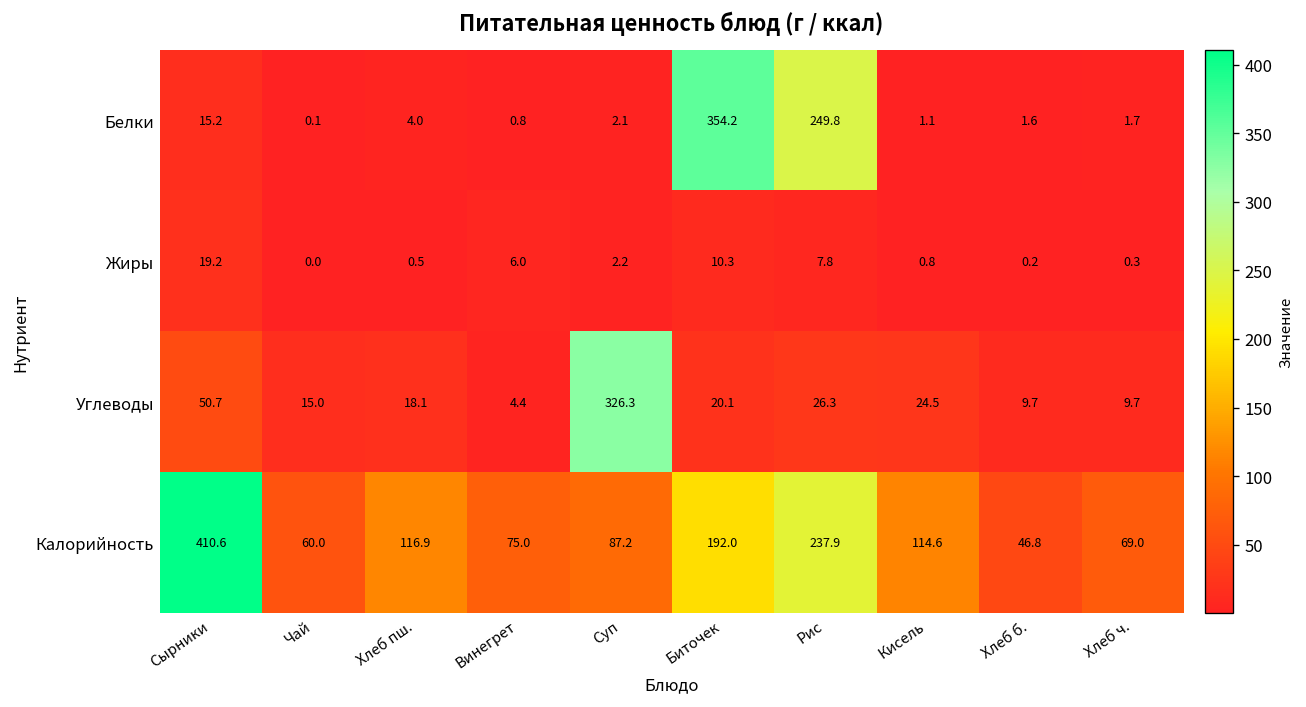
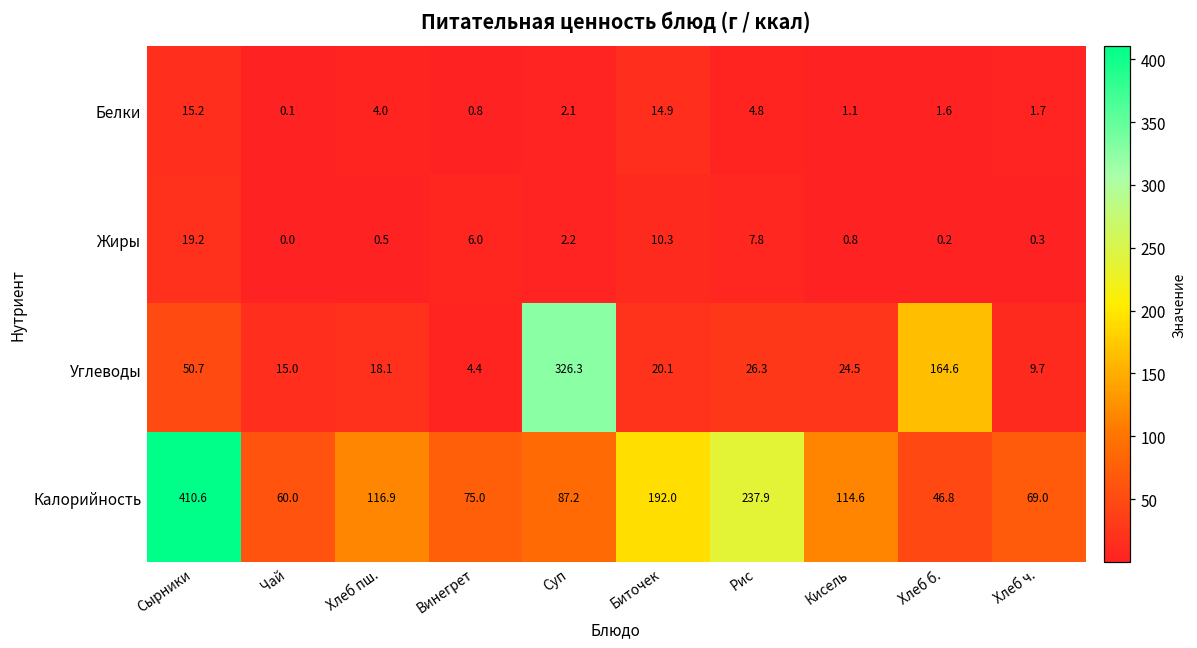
  {
    "Белки": {
      "Сырники": 15.2,
      "Чай": 0.1,
      "Хлеб пш.": 4.0,
      "Винегрет": 0.8,
      "Суп": 2.1,
-     "Биточек": 354.2,
-     "Рис": 249.8,
+     "Биточек": 14.9,
+     "Рис": 4.8,
      "Кисель": 1.1,
      "Хлеб б.": 1.6,
      "Хлеб ч.": 1.7
    },
    "Жиры": {
      "Сырники": 19.2,
      "Чай": 0.0,
      "Хлеб пш.": 0.5,
      "Винегрет": 6.0,
      "Суп": 2.2,
      "Биточек": 10.3,
      "Рис": 7.8,
      "Кисель": 0.8,
      "Хлеб б.": 0.2,
      "Хлеб ч.": 0.3
    },
    "Углеводы": {
      "Сырники": 50.7,
      "Чай": 15.0,
      "Хлеб пш.": 18.1,
      "Винегрет": 4.4,
      "Суп": 326.3,
      "Биточек": 20.1,
      "Рис": 26.3,
      "Кисель": 24.5,
-     "Хлеб б.": 9.7,
+     "Хлеб б.": 164.6,
      "Хлеб ч.": 9.7
    },
    "Калорийность": {
      "Сырники": 410.6,
      "Чай": 60.0,
      "Хлеб пш.": 116.9,
      "Винегрет": 75.0,
      "Суп": 87.2,
      "Биточек": 192.0,
      "Рис": 237.9,
      "Кисель": 114.6,
      "Хлеб б.": 46.8,
      "Хлеб ч.": 69.0
    }
  }
